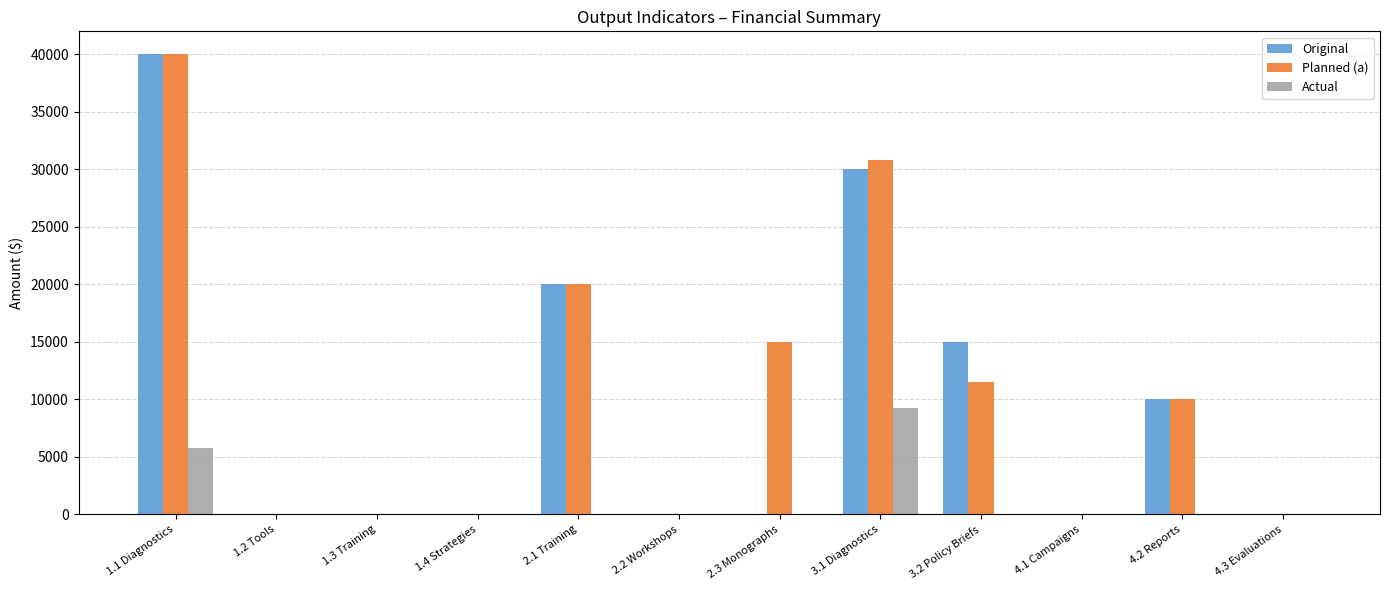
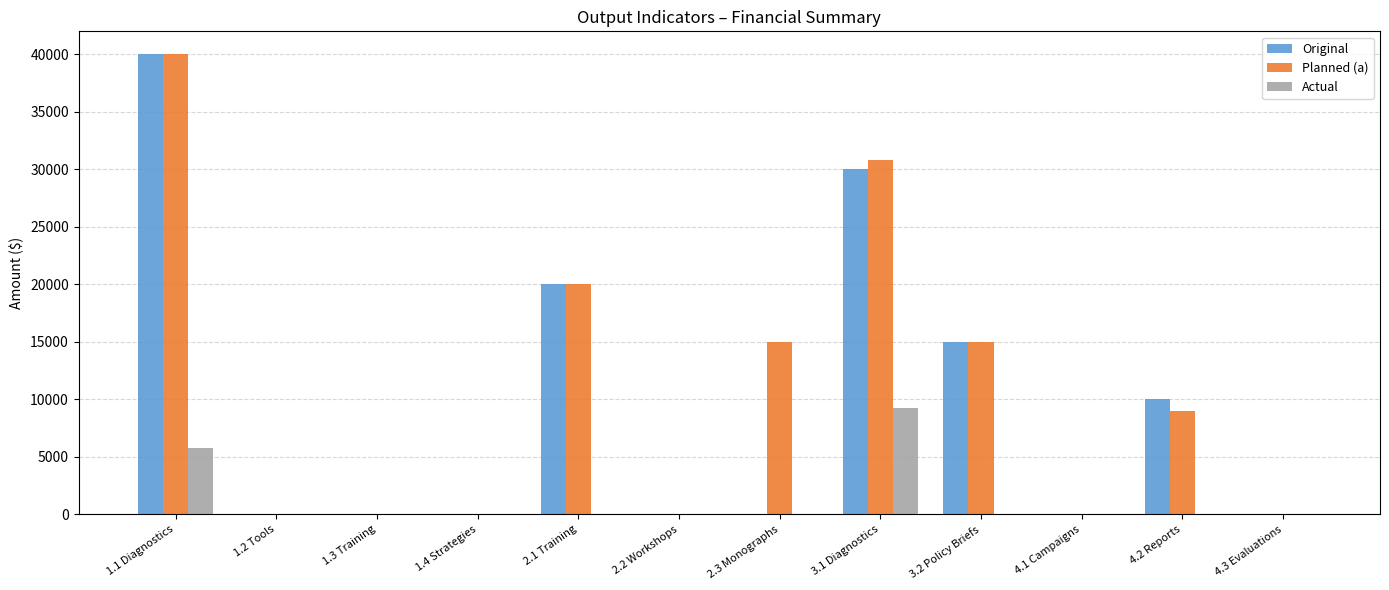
  {
    "Original": {
      "1.1 Diagnostics": 40000,
      "1.2 Tools": 0,
      "1.3 Training": 0,
      "1.4 Strategies": 0,
      "2.1 Training": 20000,
      "2.2 Workshops": 0,
      "2.3 Monographs": 0,
      "3.1 Diagnostics": 30000,
      "3.2 Policy Briefs": 15000,
      "4.1 Campaigns": 0,
      "4.2 Reports": 10000,
      "4.3 Evaluations": 0
    },
    "Planned (a)": {
      "1.1 Diagnostics": 40000,
      "1.2 Tools": 0,
      "1.3 Training": 0,
      "1.4 Strategies": 0,
      "2.1 Training": 20000,
      "2.2 Workshops": 0,
      "2.3 Monographs": 15000,
      "3.1 Diagnostics": 30800,
-     "3.2 Policy Briefs": 11500,
+     "3.2 Policy Briefs": 15000,
      "4.1 Campaigns": 0,
-     "4.2 Reports": 10000,
+     "4.2 Reports": 9000,
      "4.3 Evaluations": 0
    },
    "Actual": {
      "1.1 Diagnostics": 5700,
      "1.2 Tools": 0,
      "1.3 Training": 0,
      "1.4 Strategies": 0,
      "2.1 Training": 0,
      "2.2 Workshops": 0,
      "2.3 Monographs": 0,
      "3.1 Diagnostics": 9200,
      "3.2 Policy Briefs": 0,
      "4.1 Campaigns": 0,
      "4.2 Reports": 0,
      "4.3 Evaluations": 0
    }
  }
